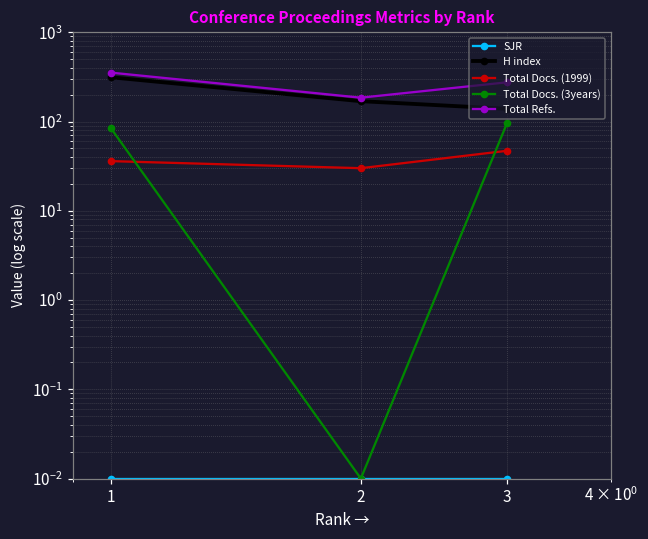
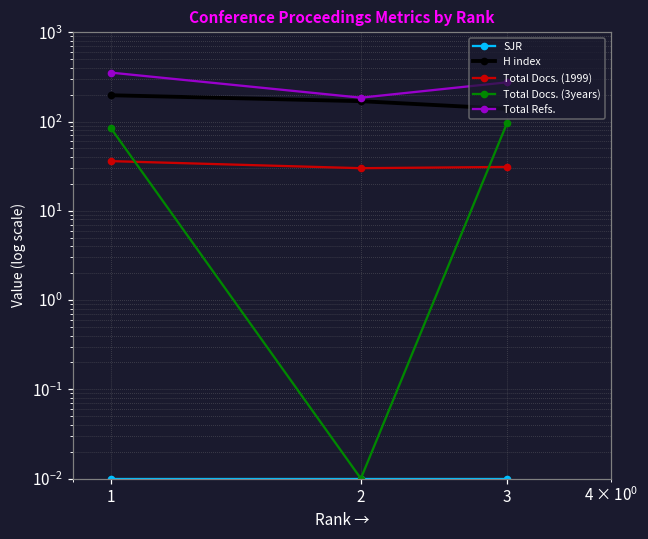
  {
    "SJR": {
      "1": 0.010,
      "3": 0.010
    },
    "H index": {
-     "1": 310,
+     "1": 200,
      "2": 170
    },
    "Total Docs. (1999)": {
      "1": 40,
      "2": 30,
-     "3": 50
+     "3": 31
    },
    "Total Docs. (3years)": {
      "1": 80
    },
    "Total Refs.": {
      "1": 400,
      "2": 190
    }
  }
